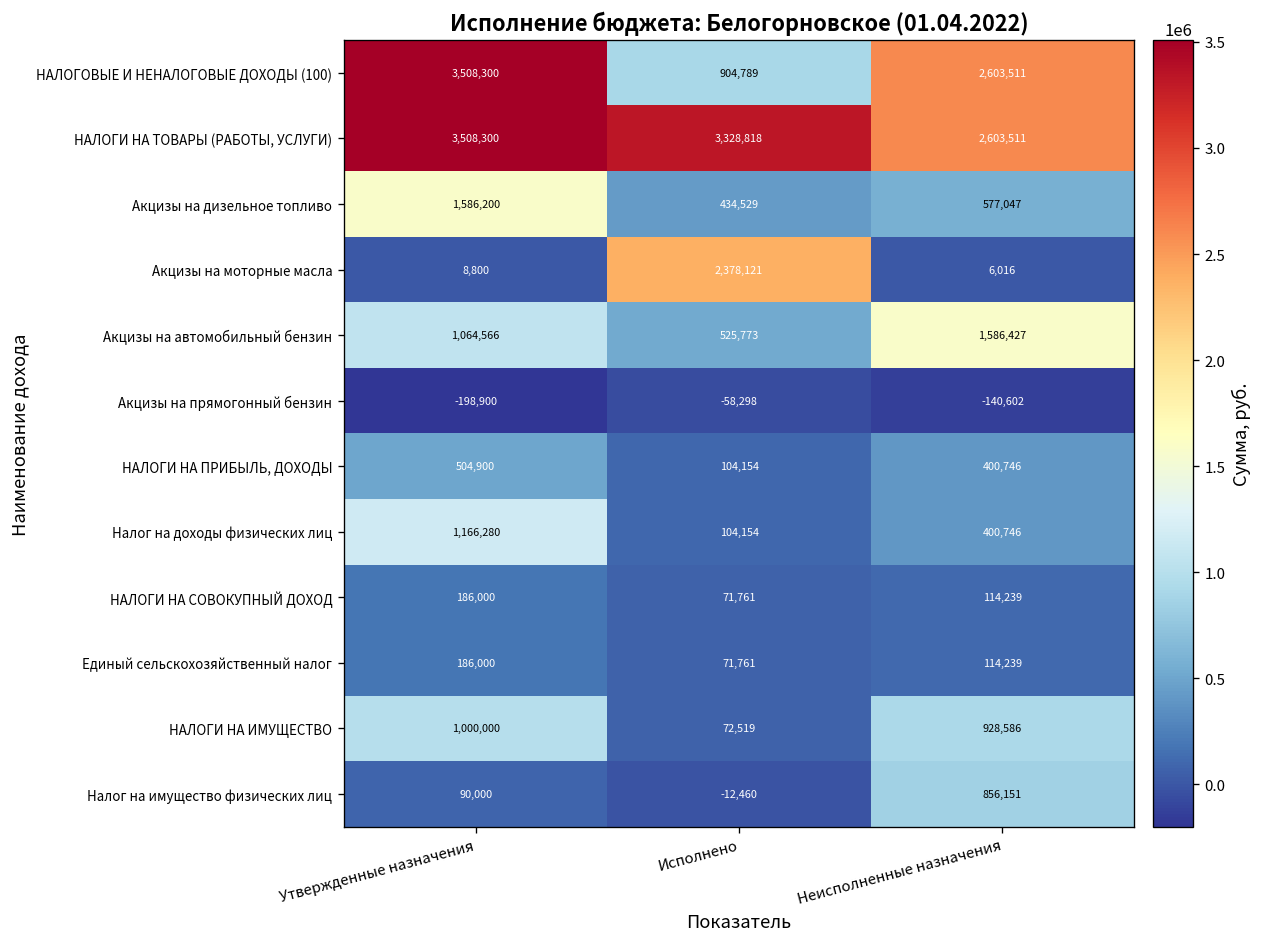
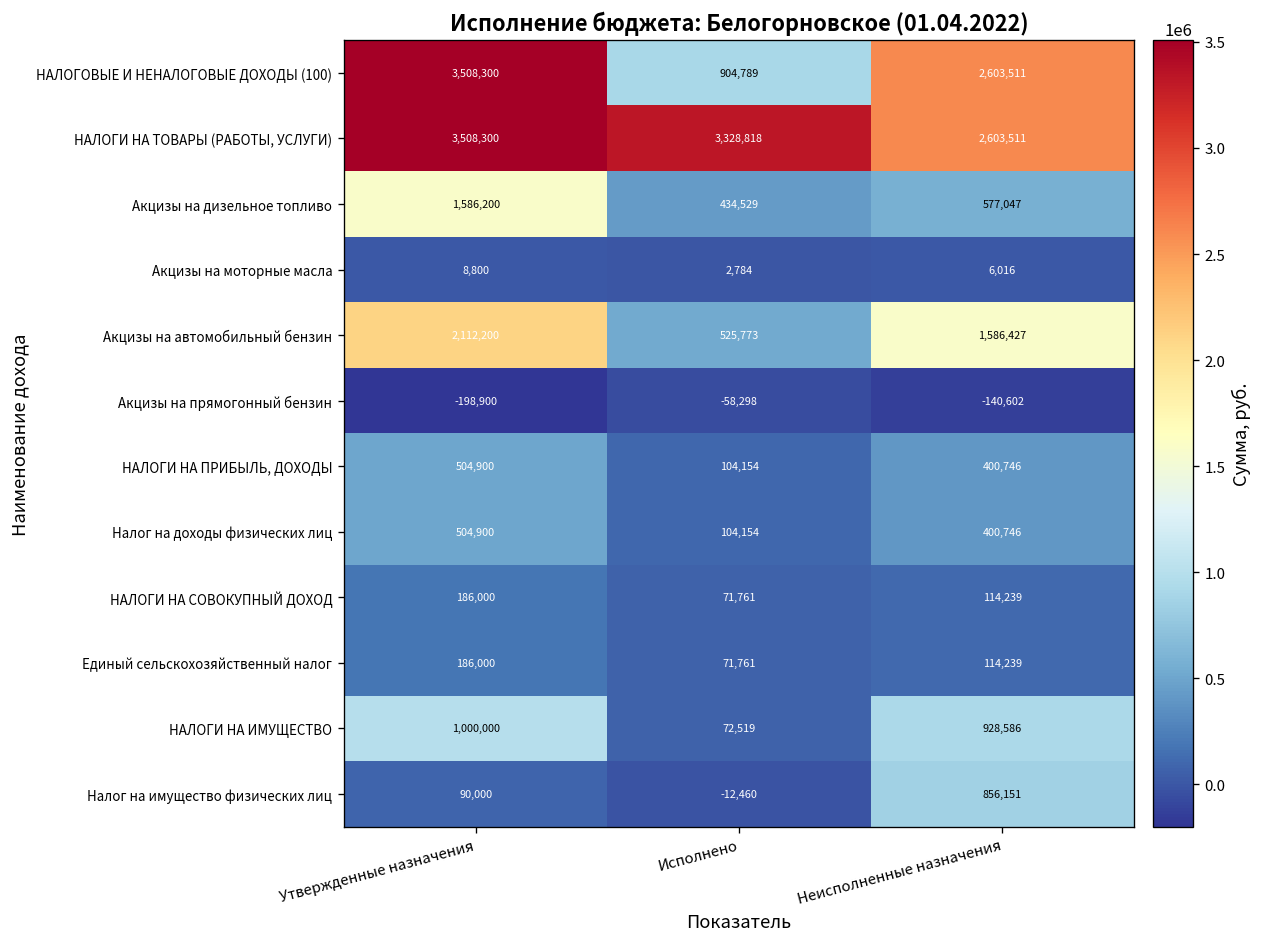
  {
    "НАЛОГОВЫЕ И НЕНАЛОГОВЫЕ ДОХОДЫ (100)": {
      "Утвержденные назначения": "3,508,300",
      "Исполнено": "904,789",
      "Неисполненные назначения": "2,603,511"
    },
    "НАЛОГИ НА ТОВАРЫ (РАБОТЫ, УСЛУГИ)": {
      "Утвержденные назначения": "3,508,300",
      "Исполнено": "3,328,818",
      "Неисполненные назначения": "2,603,511"
    },
    "Акцизы на дизельное топливо": {
      "Утвержденные назначения": "1,586,200",
      "Исполнено": "434,529",
      "Неисполненные назначения": "577,047"
    },
    "Акцизы на моторные масла": {
      "Утвержденные назначения": "8,800",
-     "Исполнено": "2,378,121",
+     "Исполнено": "2,784",
      "Неисполненные назначения": "6,016"
    },
    "Акцизы на автомобильный бензин": {
-     "Утвержденные назначения": "1,064,566",
+     "Утвержденные назначения": "2,112,200",
      "Исполнено": "525,773",
      "Неисполненные назначения": "1,586,427"
    },
    "Акцизы на прямогонный бензин": {
      "Утвержденные назначения": "-198,900",
      "Исполнено": "-58,298",
      "Неисполненные назначения": "-140,602"
    },
    "НАЛОГИ НА ПРИБЫЛЬ, ДОХОДЫ": {
      "Утвержденные назначения": "504,900",
      "Исполнено": "104,154",
      "Неисполненные назначения": "400,746"
    },
    "Налог на доходы физических лиц": {
-     "Утвержденные назначения": "1,166,280",
+     "Утвержденные назначения": "504,900",
      "Исполнено": "104,154",
      "Неисполненные назначения": "400,746"
    },
    "НАЛОГИ НА СОВОКУПНЫЙ ДОХОД": {
      "Утвержденные назначения": "186,000",
      "Исполнено": "71,761",
      "Неисполненные назначения": "114,239"
    },
    "Единый сельскохозяйственный налог": {
      "Утвержденные назначения": "186,000",
      "Исполнено": "71,761",
      "Неисполненные назначения": "114,239"
    },
    "НАЛОГИ НА ИМУЩЕСТВО": {
      "Утвержденные назначения": "1,000,000",
      "Исполнено": "72,519",
      "Неисполненные назначения": "928,586"
    },
    "Налог на имущество физических лиц": {
      "Утвержденные назначения": "90,000",
      "Исполнено": "-12,460",
      "Неисполненные назначения": "856,151"
    }
  }
